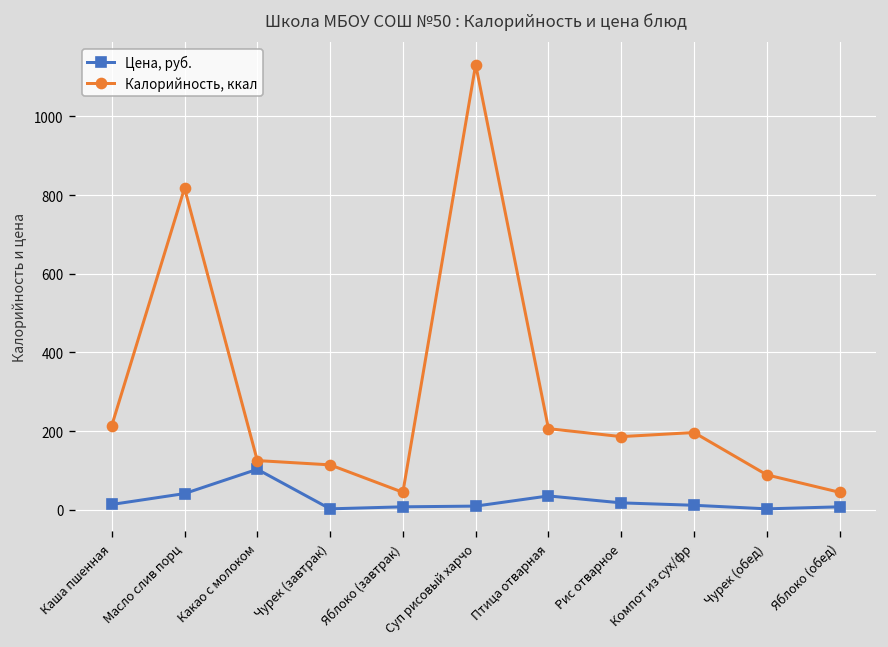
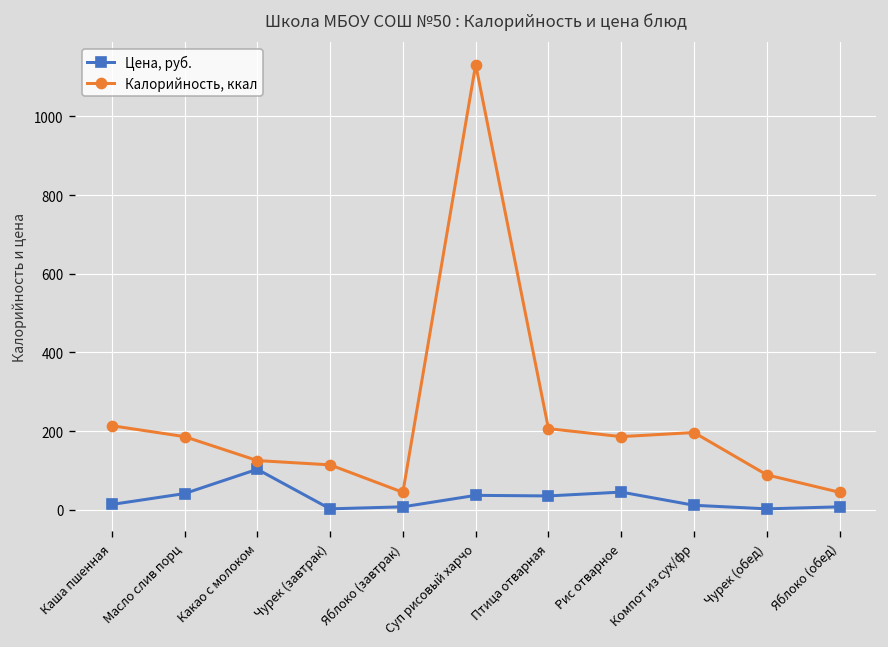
  {
    "Цена, руб.": {
      "Каша пшенная": 10,
      "Масло слив порц": 40,
      "Какао с молоком": 100,
      "Чурек (завтрак)": 0,
      "Яблоко (завтрак)": 10,
-     "Суп рисовый харчо": 10,
+     "Суп рисовый харчо": 40,
      "Птица отварная": 40,
-     "Рис отварное": 20,
+     "Рис отварное": 40,
      "Компот из сух/фр": 10,
      "Чурек (обед)": 0,
      "Яблоко (обед)": 10
    },
    "Калорийность, ккал": {
      "Каша пшенная": 210,
-     "Масло слив порц": 820,
+     "Масло слив порц": 190,
      "Какао с молоком": 130,
      "Чурек (завтрак)": 110,
      "Яблоко (завтрак)": 40,
      "Суп рисовый харчо": 1130,
      "Птица отварная": 210,
      "Рис отварное": 190,
      "Компот из сух/фр": 200,
      "Чурек (обед)": 90,
      "Яблоко (обед)": 40
    }
  }
